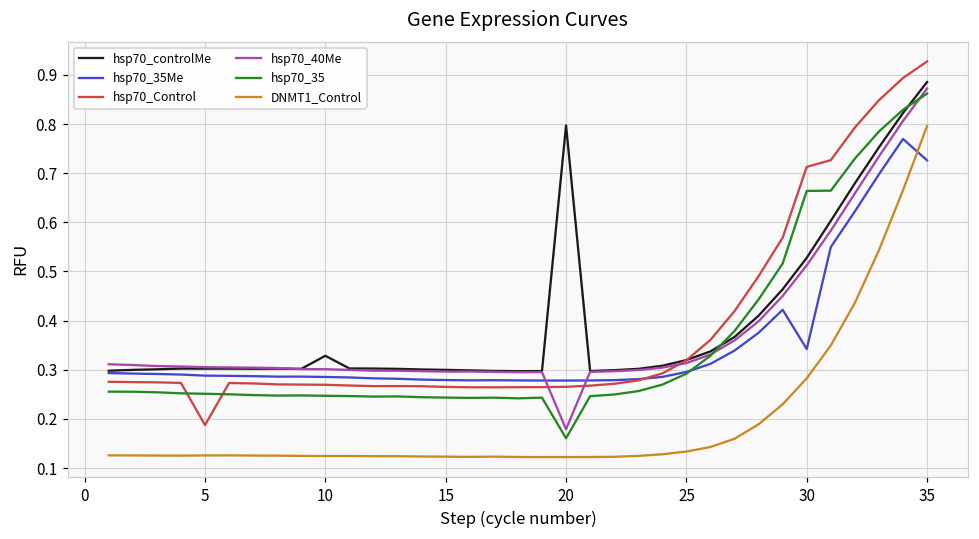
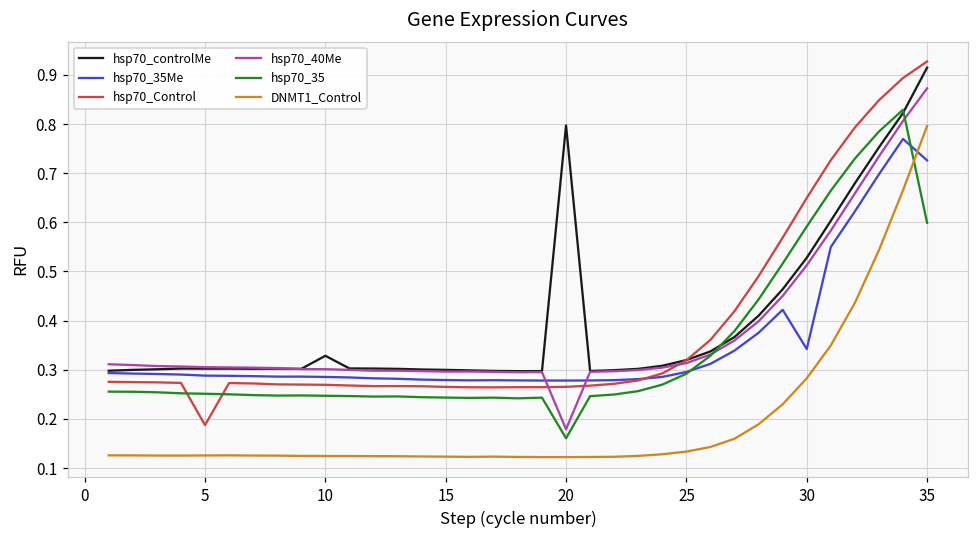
  {
    "hsp70_controlMe": {
      "10": 0.33,
      "20": 0.80,
      "30": 0.53,
-     "35": 0.89
+     "35": 0.91
    },
    "hsp70_35Me": {
      "5": 0.29,
      "10": 0.29,
      "15": 0.28,
      "20": 0.28,
      "30": 0.34,
      "35": 0.73
    },
    "hsp70_Control": {
      "5": 0.19,
      "10": 0.27,
      "15": 0.27,
      "20": 0.27,
-     "30": 0.71,
+     "30": 0.65,
      "35": 0.93
    },
    "hsp70_40Me": {
      "10": 0.30,
      "20": 0.18,
      "25": 0.31,
      "30": 0.51,
      "35": 0.87
    },
    "hsp70_35": {
      "5": 0.25,
      "10": 0.25,
      "15": 0.24,
      "20": 0.16,
-     "30": 0.66,
-     "35": 0.86
+     "30": 0.59,
+     "35": 0.60
    },
    "DNMT1_Control": {
      "5": 0.13,
      "10": 0.12,
      "15": 0.12,
      "20": 0.12,
      "25": 0.13,
      "30": 0.28,
      "35": 0.80
    }
  }
